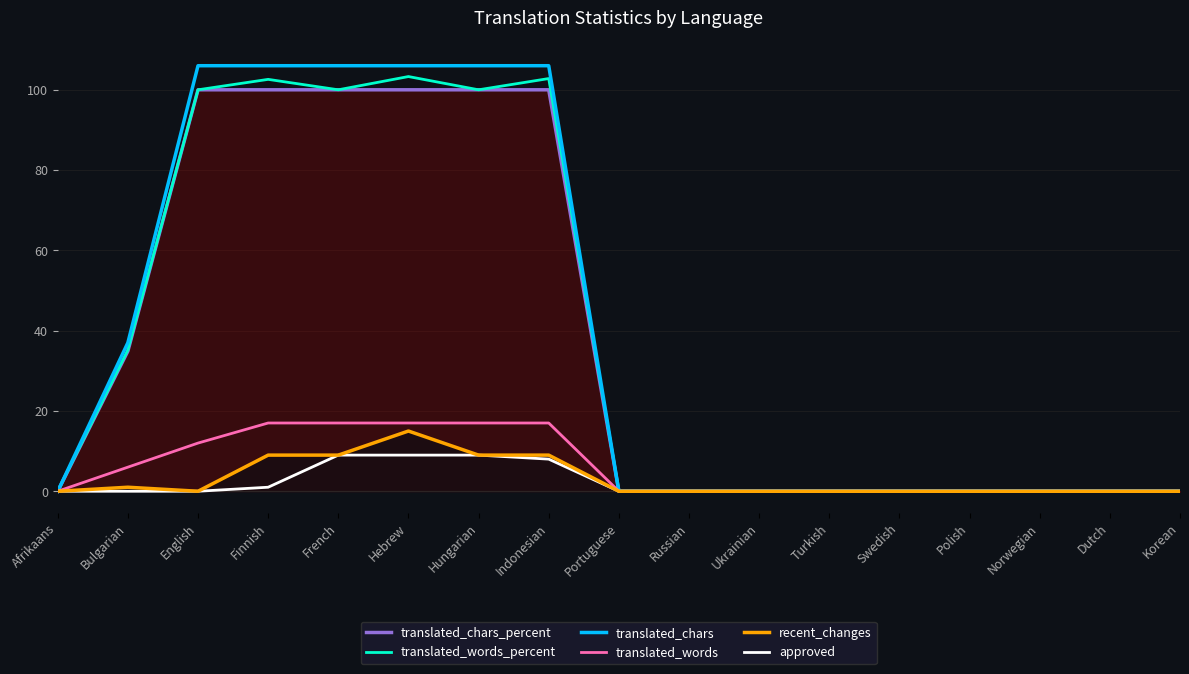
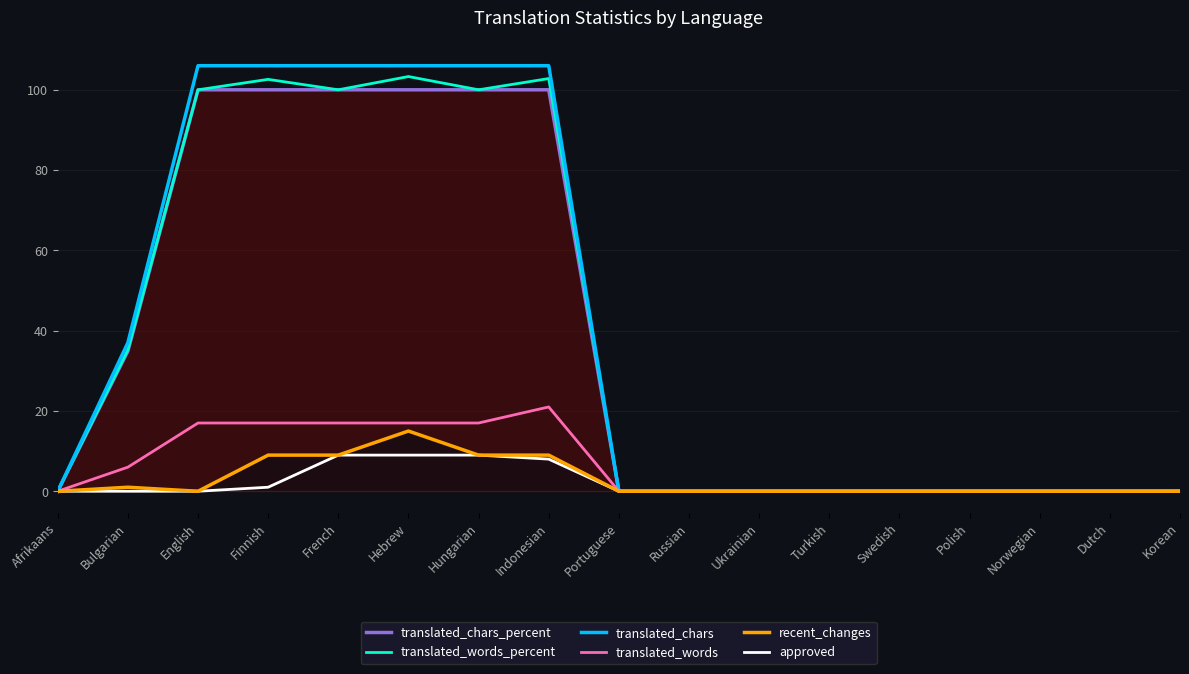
  {
    "translated_chars_percent": {
      "Finnish": 100,
      "Hebrew": 100,
      "Indonesian": 100
    },
    "translated_words_percent": {
      "Finnish": 103,
      "Hebrew": 103,
      "Indonesian": 103
    },
    "translated_chars": {
      "Bulgarian": 37,
      "English": 106,
      "Finnish": 106,
      "French": 106,
      "Hebrew": 106,
      "Hungarian": 106,
      "Indonesian": 106
    },
    "translated_words": {
      "Bulgarian": 6,
-     "English": 12,
+     "English": 17,
      "Finnish": 17,
      "French": 17,
      "Hebrew": 17,
      "Hungarian": 17,
-     "Indonesian": 17
+     "Indonesian": 21
    },
    "recent_changes": {
      "Bulgarian": 1,
      "Finnish": 9,
      "Hebrew": 15,
      "Indonesian": 9
    },
    "approved": {
      "Bulgarian": 0,
      "Finnish": 1,
      "Hebrew": 9,
      "Indonesian": 8
    }
  }
